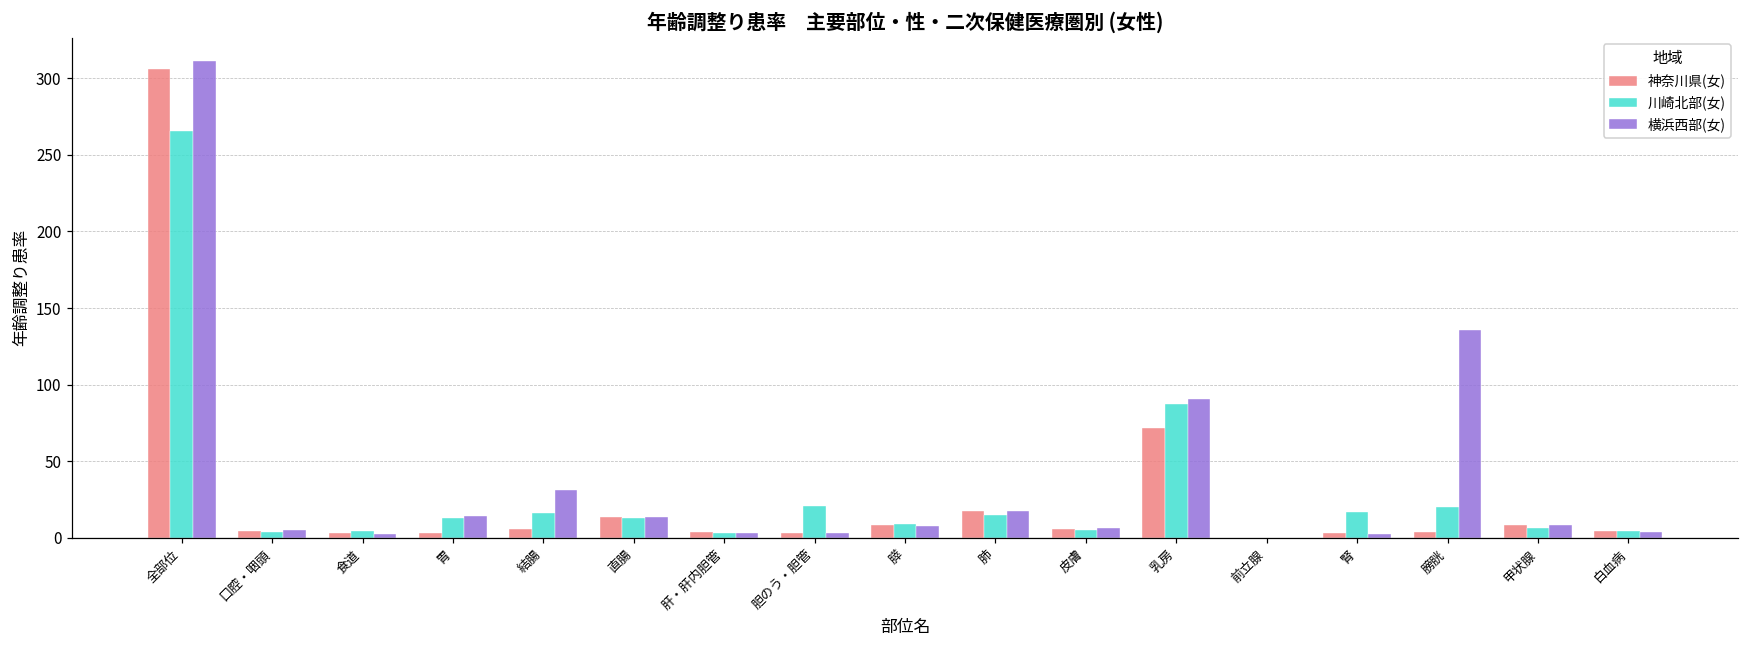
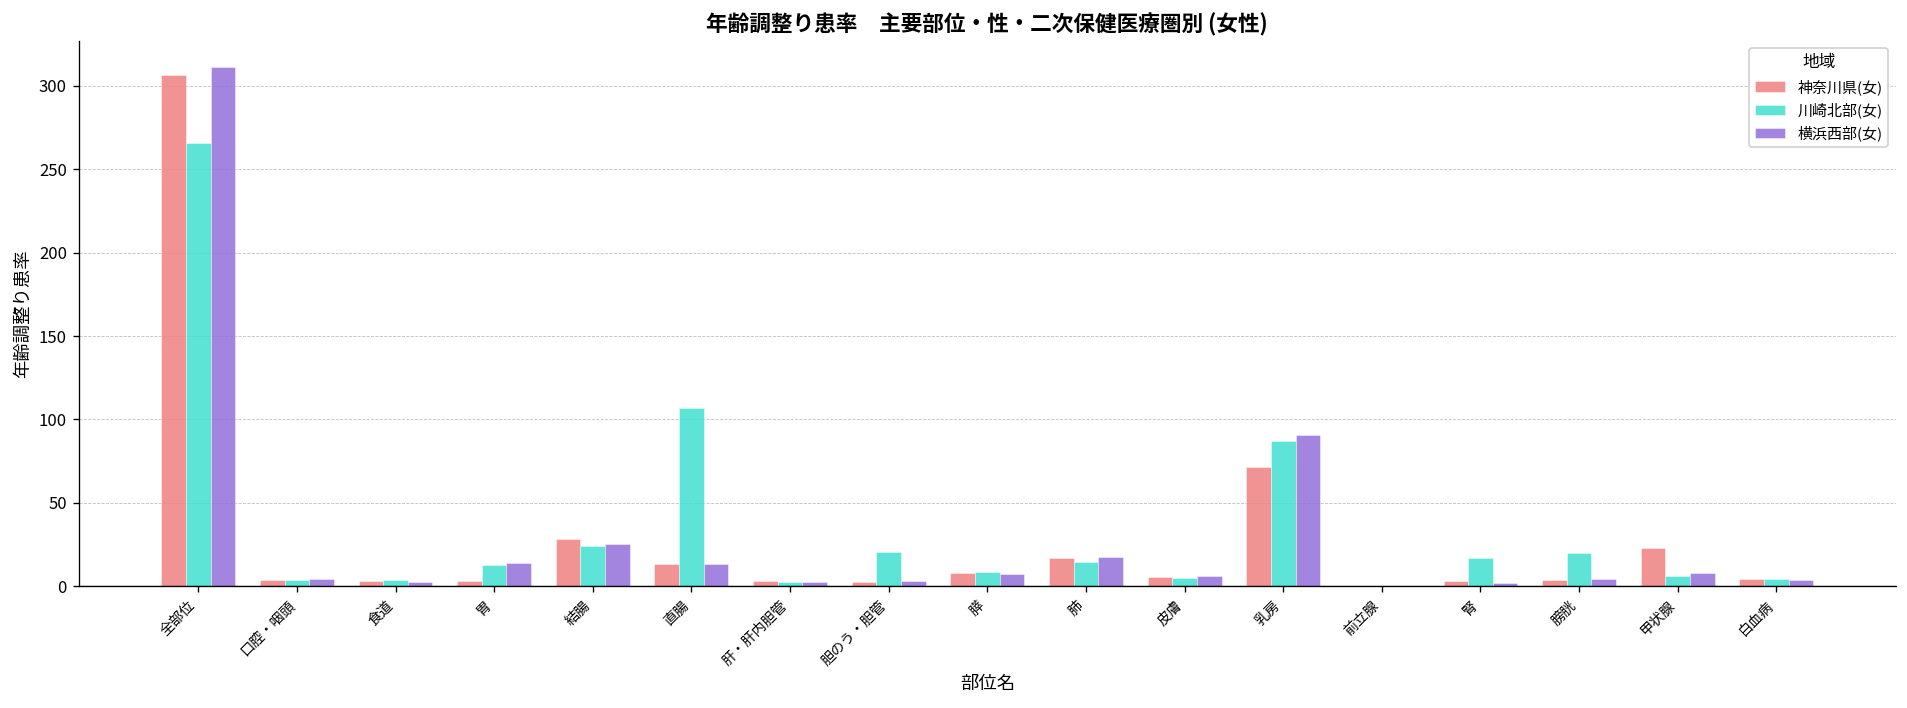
  {
    "神奈川県(女)": {
      "全部位": 306,
      "口腔・咽頭": 4,
      "食道": 3,
      "胃": 3,
-     "結腸": 6,
+     "結腸": 29,
      "直腸": 14,
      "肝・肝内胆管": 3,
      "胆のう・胆管": 3,
      "膵": 8,
      "肺": 17,
      "皮膚": 5,
      "乳房": 72,
      "前立腺": 0,
      "腎": 3,
      "膀胱": 4,
-     "甲状腺": 8,
+     "甲状腺": 23,
      "白血病": 4
    },
    "川崎北部(女)": {
      "全部位": 266,
      "口腔・咽頭": 4,
      "食道": 4,
      "胃": 13,
-     "結腸": 16,
-     "直腸": 13,
+     "結腸": 24,
+     "直腸": 107,
      "肝・肝内胆管": 3,
      "胆のう・胆管": 21,
      "膵": 9,
      "肺": 15,
      "皮膚": 5,
      "乳房": 87,
      "前立腺": 0,
      "腎": 17,
      "膀胱": 20,
      "甲状腺": 6,
      "白血病": 4
    },
    "横浜西部(女)": {
      "全部位": 311,
      "口腔・咽頭": 5,
      "食道": 3,
      "胃": 14,
-     "結腸": 31,
+     "結腸": 25,
      "直腸": 14,
      "肝・肝内胆管": 3,
      "胆のう・胆管": 3,
      "膵": 7,
      "肺": 17,
      "皮膚": 6,
      "乳房": 91,
      "前立腺": 0,
      "腎": 2,
-     "膀胱": 136,
+     "膀胱": 4,
      "甲状腺": 8,
      "白血病": 4
    }
  }
